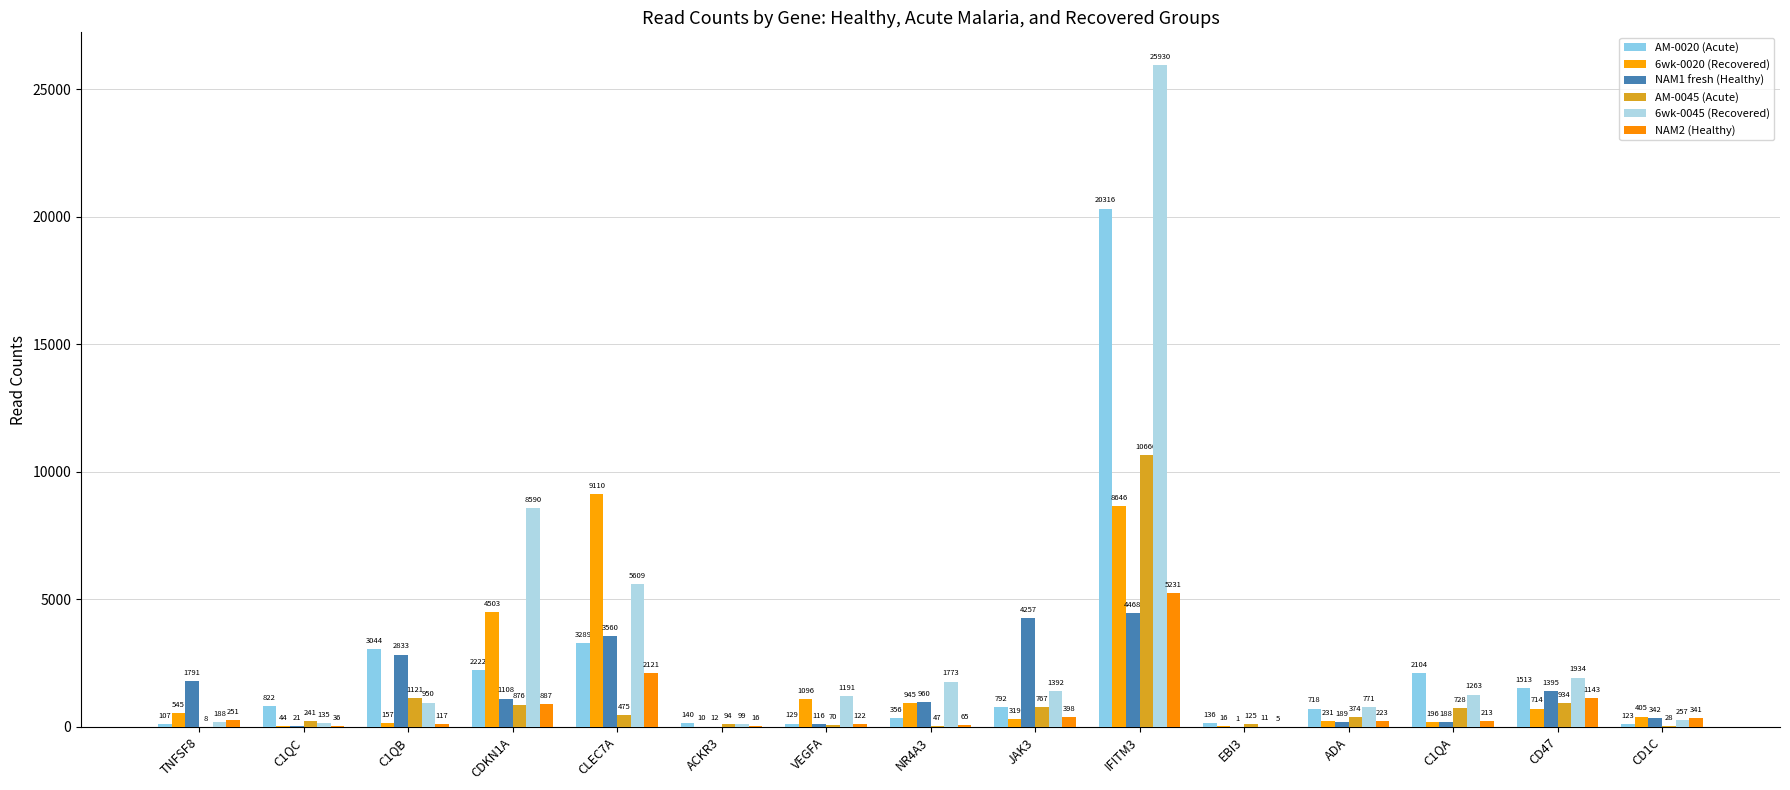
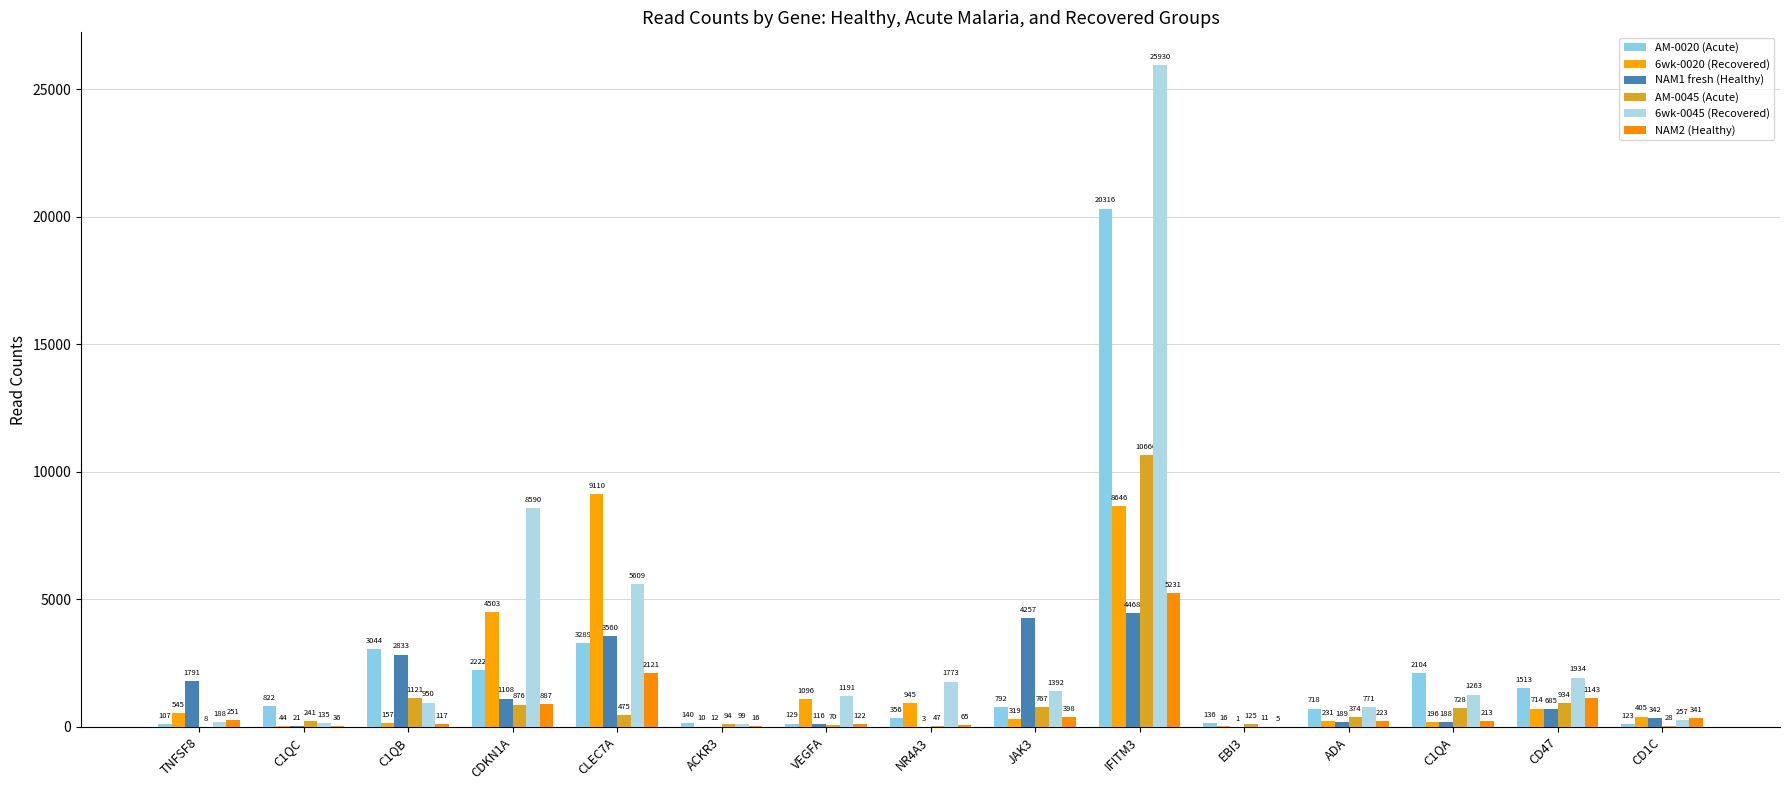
  {
    "NAM1 fresh (Healthy)": {
      "TNFSF8": 1791,
      "C1QC": 21,
      "C1QB": 2833,
      "CDKN1A": 1108,
      "CLEC7A": 3560,
      "ACKR3": 12,
      "VEGFA": 116,
-     "NR4A3": 960,
+     "NR4A3": 3,
      "JAK3": 4257,
      "IFITM3": 4468,
      "EBI3": 1,
      "ADA": 189,
      "C1QA": 188,
-     "CD47": 1395,
+     "CD47": 685,
      "CD1C": 342
    }
  }
